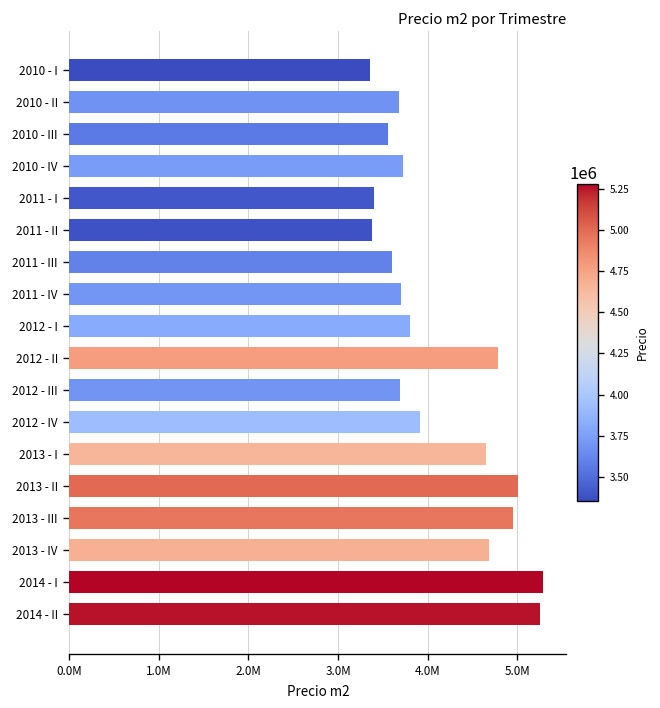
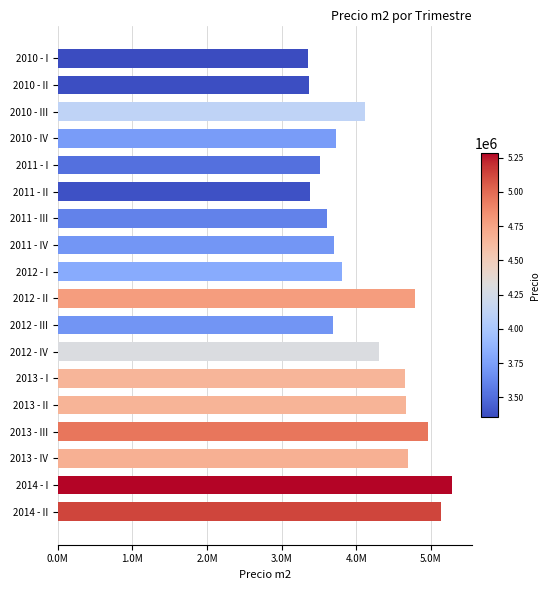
  {
    "2010 - I": 3400000,
-   "2010 - II": 3700000,
-   "2010 - III": 3600000,
+   "2010 - II": 3400000,
+   "2010 - III": 4100000,
    "2010 - IV": 3700000,
-   "2011 - I": 3400000,
+   "2011 - I": 3500000,
    "2011 - II": 3400000,
    "2011 - III": 3600000,
    "2011 - IV": 3700000,
    "2012 - I": 3800000,
    "2012 - II": 4800000,
    "2012 - III": 3700000,
-   "2012 - IV": 3900000,
+   "2012 - IV": 4300000,
    "2013 - I": 4700000,
-   "2013 - II": 5000000,
+   "2013 - II": 4700000,
    "2013 - III": 5000000,
    "2013 - IV": 4700000,
    "2014 - I": 5300000,
-   "2014 - II": 5300000
+   "2014 - II": 5100000
  }
